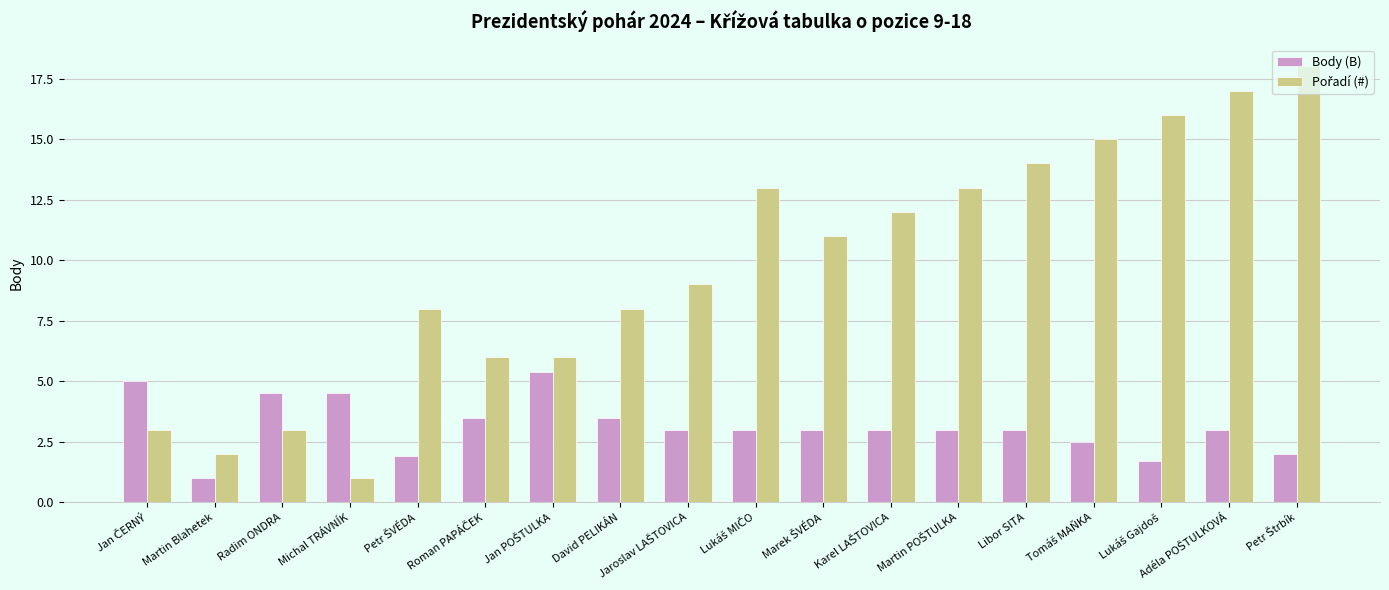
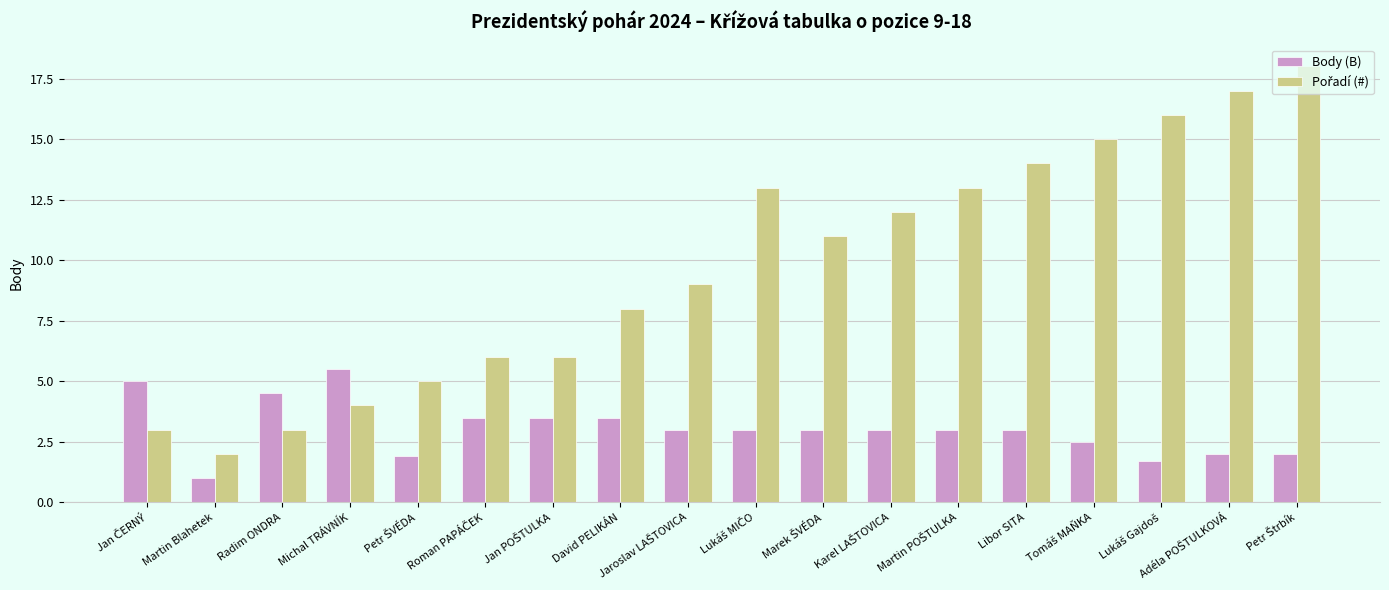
  {
    "Body (B)": {
      "Jan ČERNÝ": 5.0,
      "Martin Blahetek": 1.0,
      "Radim ONDRA": 4.5,
-     "Michal TRÁVNÍK": 4.5,
+     "Michal TRÁVNÍK": 5.5,
      "Petr ŠVÉDA": 1.9,
      "Roman PAPÁČEK": 3.5,
-     "Jan POŠTULKA": 5.4,
+     "Jan POŠTULKA": 3.5,
      "David PELIKÁN": 3.5,
      "Jaroslav LAŠTOVICA": 3.0,
      "Lukáš MIČO": 3.0,
      "Marek ŠVÉDA": 3.0,
      "Karel LAŠTOVICA": 3.0,
      "Martin POŠTULKA": 3.0,
      "Libor SITA": 3.0,
      "Tomáš MAŇKA": 2.5,
      "Lukáš Gajdoš": 1.7,
-     "Adéla POŠTULKOVÁ": 3,
+     "Adéla POŠTULKOVÁ": 2,
      "Petr Štrbík": 2.0
    },
    "Pořadí (#)": {
      "Jan ČERNÝ": 3,
      "Martin Blahetek": 2,
      "Radim ONDRA": 3,
-     "Michal TRÁVNÍK": 1,
-     "Petr ŠVÉDA": 8,
+     "Michal TRÁVNÍK": 4,
+     "Petr ŠVÉDA": 5,
      "Roman PAPÁČEK": 6,
      "Jan POŠTULKA": 6,
      "David PELIKÁN": 8,
      "Jaroslav LAŠTOVICA": 9,
      "Lukáš MIČO": 13,
      "Marek ŠVÉDA": 11,
      "Karel LAŠTOVICA": 12,
      "Martin POŠTULKA": 13,
      "Libor SITA": 14,
      "Tomáš MAŇKA": 15,
      "Lukáš Gajdoš": 16,
      "Adéla POŠTULKOVÁ": 17
    }
  }
